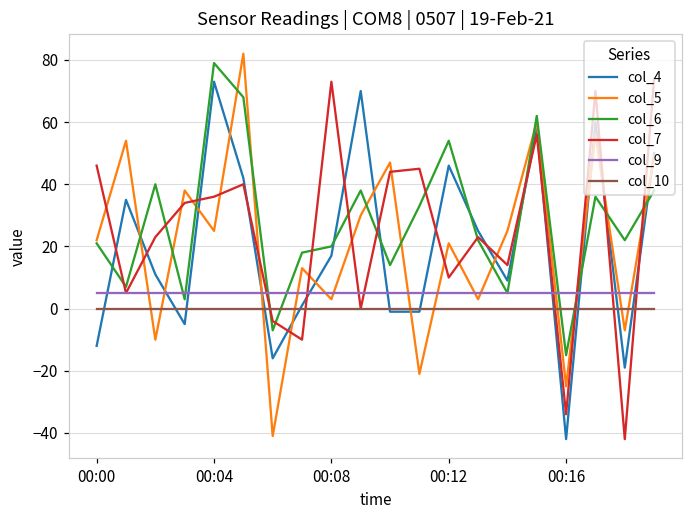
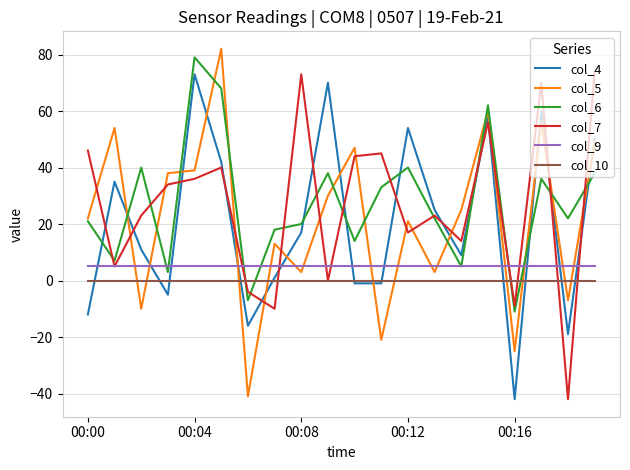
  {
    "col_4": {
      "00:00": -12,
      "00:04": 73,
      "00:08": 17,
-     "00:12": 46,
+     "00:12": 54,
      "00:16": -42
    },
    "col_5": {
      "00:00": 22,
-     "00:04": 25,
+     "00:04": 39,
      "00:08": 3,
      "00:12": 21,
      "00:16": -25
    },
    "col_6": {
      "00:00": 21,
      "00:04": 79,
      "00:08": 20,
-     "00:12": 54,
-     "00:16": -15
+     "00:12": 40,
+     "00:16": -11
    },
    "col_7": {
      "00:00": 46,
      "00:04": 36,
      "00:08": 73,
-     "00:12": 10,
-     "00:16": -34
+     "00:12": 17,
+     "00:16": -9
    },
    "col_9": {
      "00:00": 5,
      "00:04": 5,
      "00:08": 5,
      "00:12": 5,
      "00:16": 5
    },
    "col_10": {
      "00:00": 0,
      "00:04": 0,
      "00:08": 0,
      "00:12": 0,
      "00:16": 0
    }
  }
